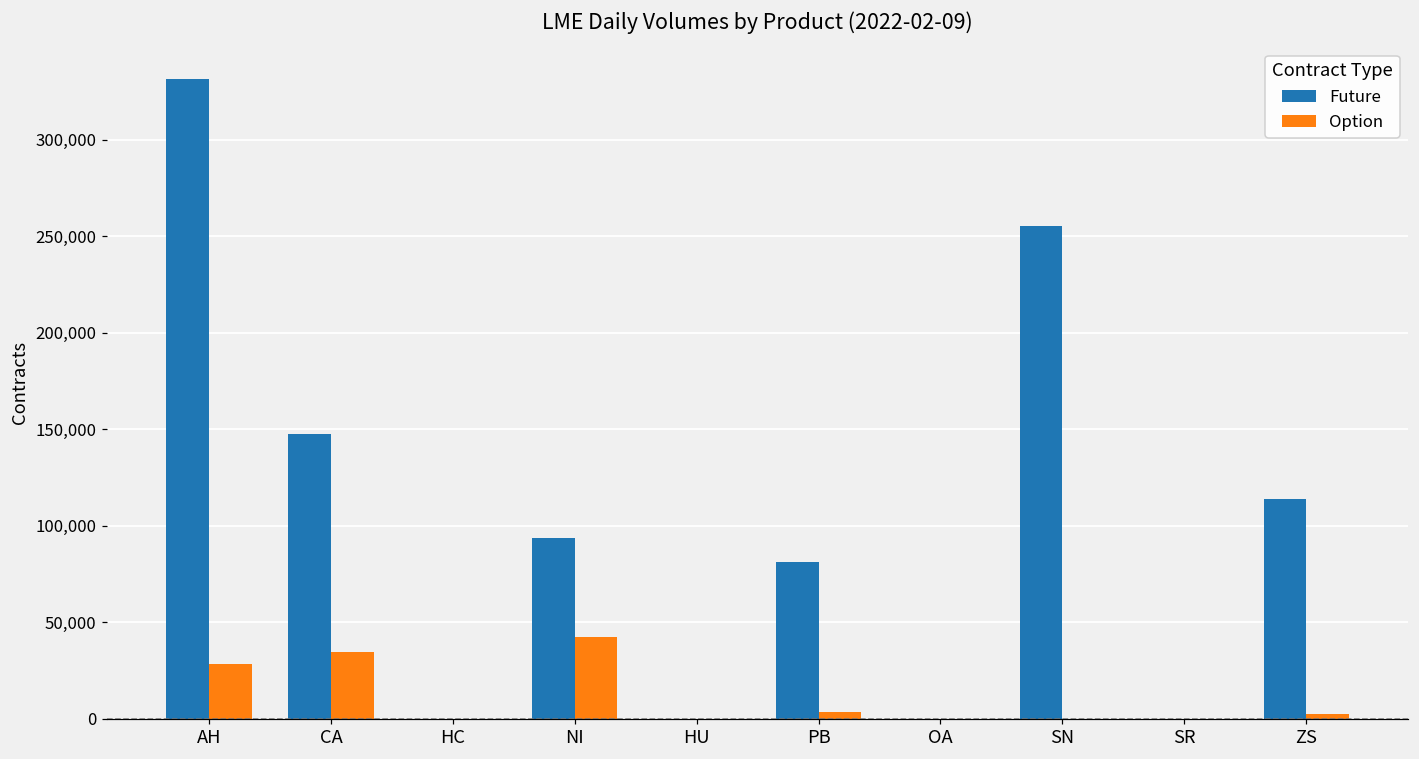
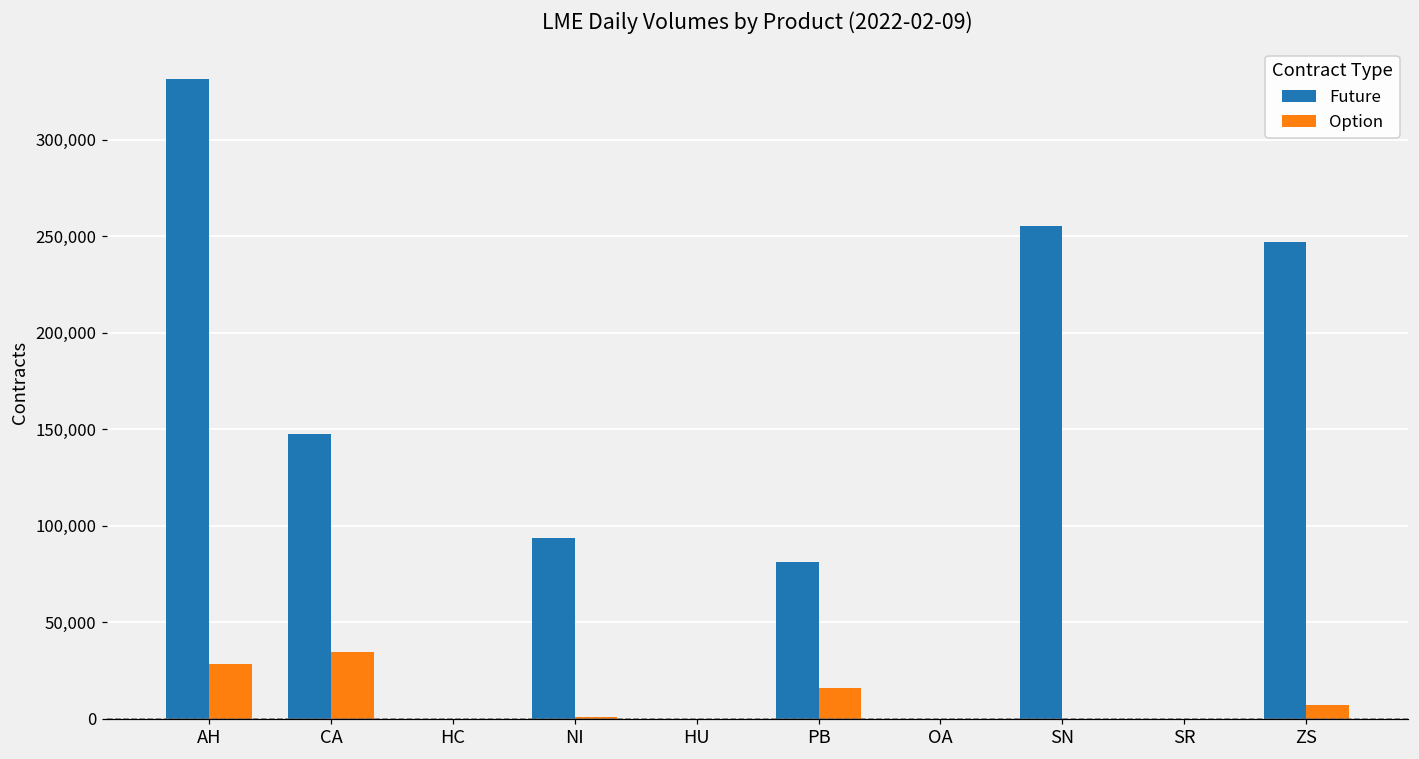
  {
    "Future": {
      "AH": "331,000",
      "CA": "147,000",
      "HC": "0",
      "NI": "94,000",
      "HU": "0",
      "PB": "81,000",
      "OA": "0",
      "SN": "255,000",
      "SR": "0",
-     "ZS": "114,000"
+     "ZS": "247,000"
    },
    "Option": {
      "AH": "28,000",
      "CA": "34,000",
      "HC": "0",
-     "NI": "42,000",
+     "NI": "1,000",
      "HU": "0",
-     "PB": "3,000",
+     "PB": "16,000",
      "OA": "0",
      "SN": "0",
      "SR": "0",
-     "ZS": "2,000"
+     "ZS": "7,000"
    }
  }
